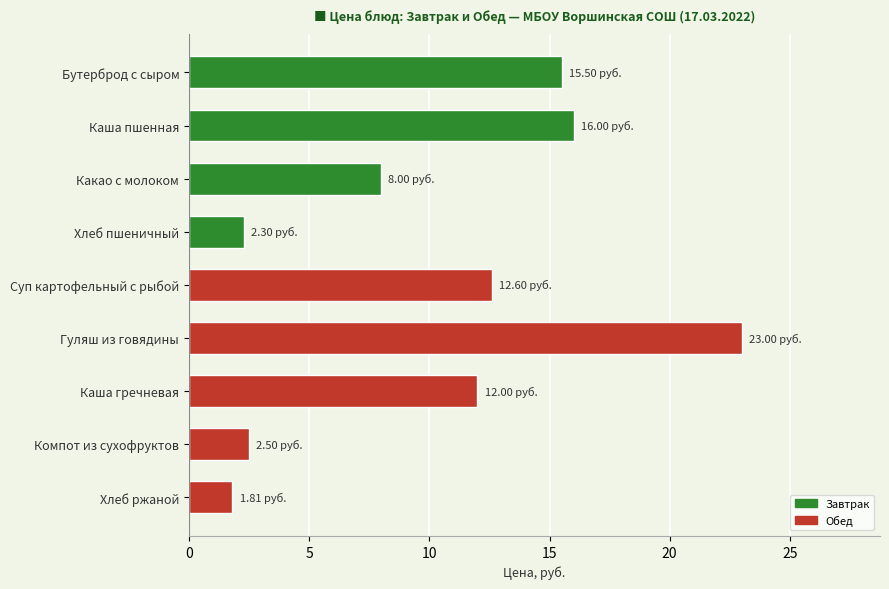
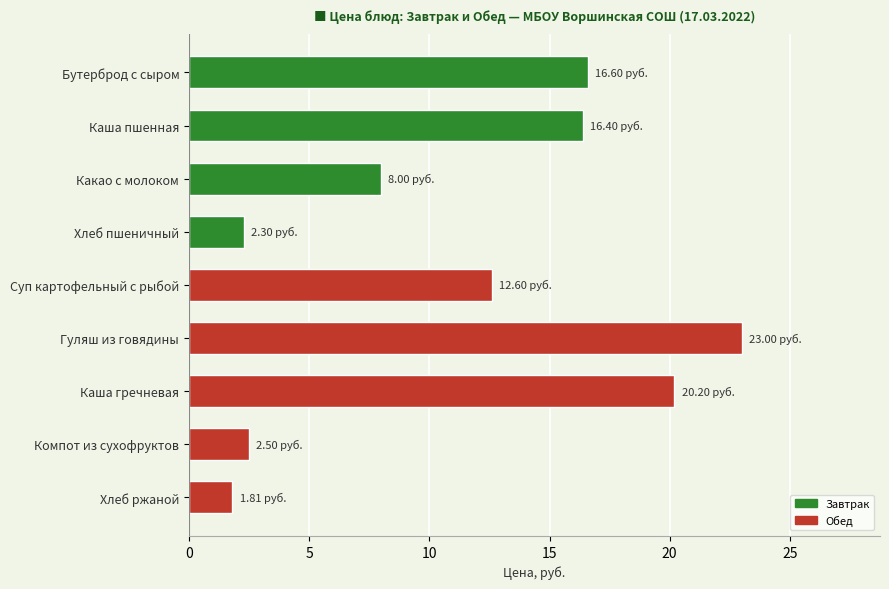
  {
-   "Бутерброд с сыром": 15.50,
-   "Каша пшенная": 16.00,
+   "Бутерброд с сыром": 16.60,
+   "Каша пшенная": 16.40,
    "Какао с молоком": 8.00,
    "Хлеб пшеничный": 2.30,
    "Суп картофельный с рыбой": 12.60,
    "Гуляш из говядины": 23.00,
-   "Каша гречневая": 12.00,
+   "Каша гречневая": 20.20,
    "Компот из сухофруктов": 2.50,
    "Хлеб ржаной": 1.81
  }
